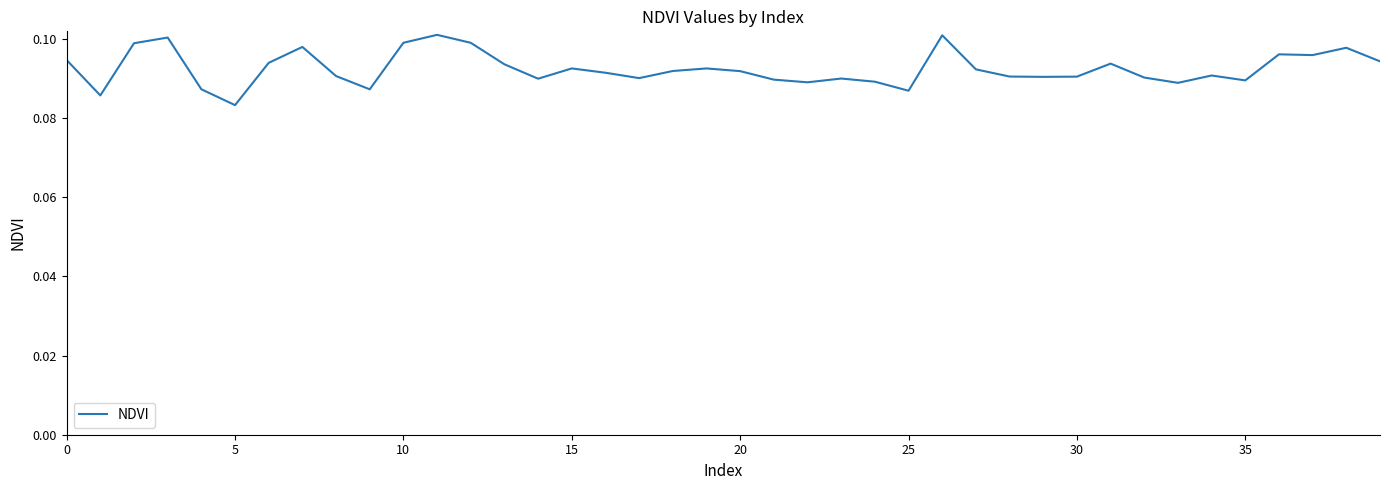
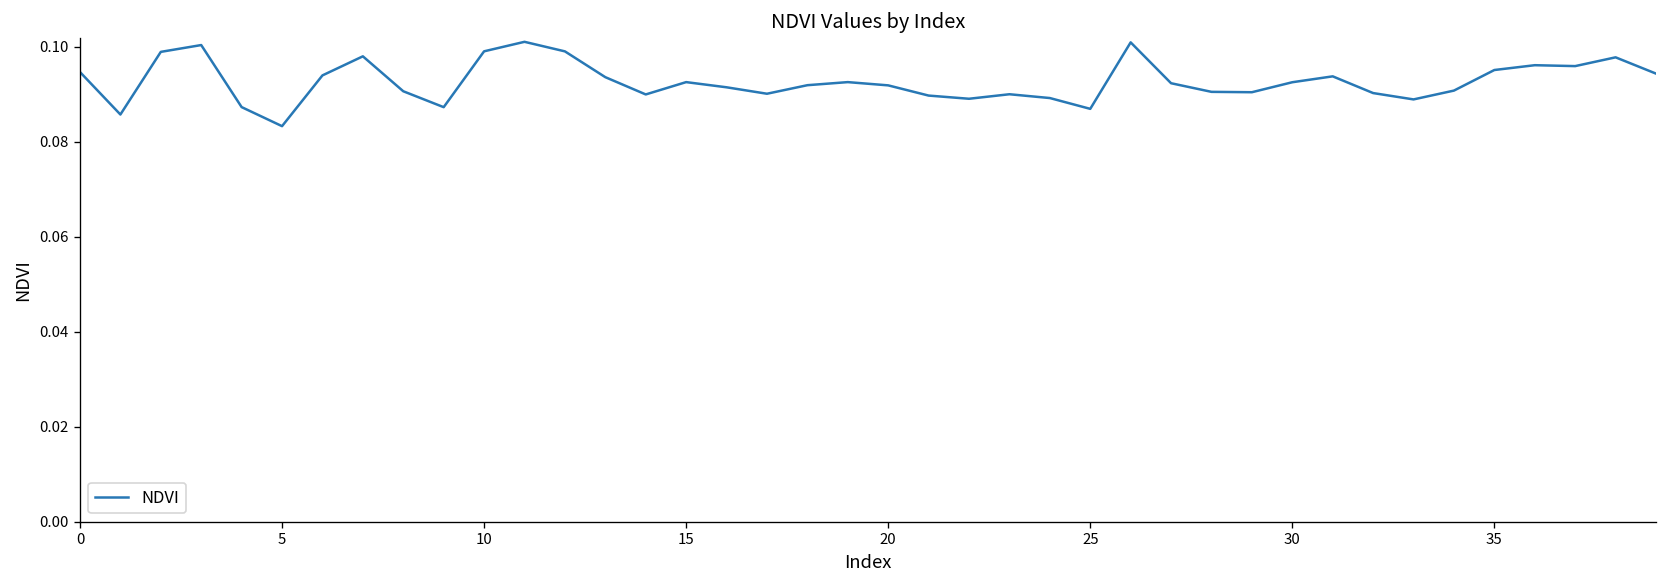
  {
    "0": 0.095,
    "5": 0.083,
    "10": 0.099,
    "15": 0.093,
    "20": 0.092,
    "25": 0.087,
-   "30": 0.090,
-   "35": 0.090
+   "30": 0.093,
+   "35": 0.095
  }
